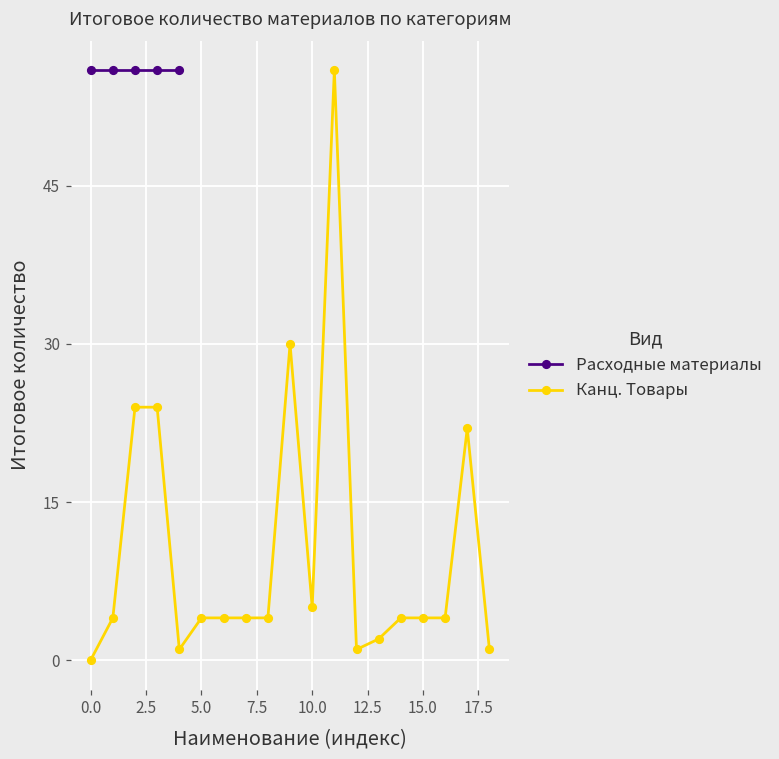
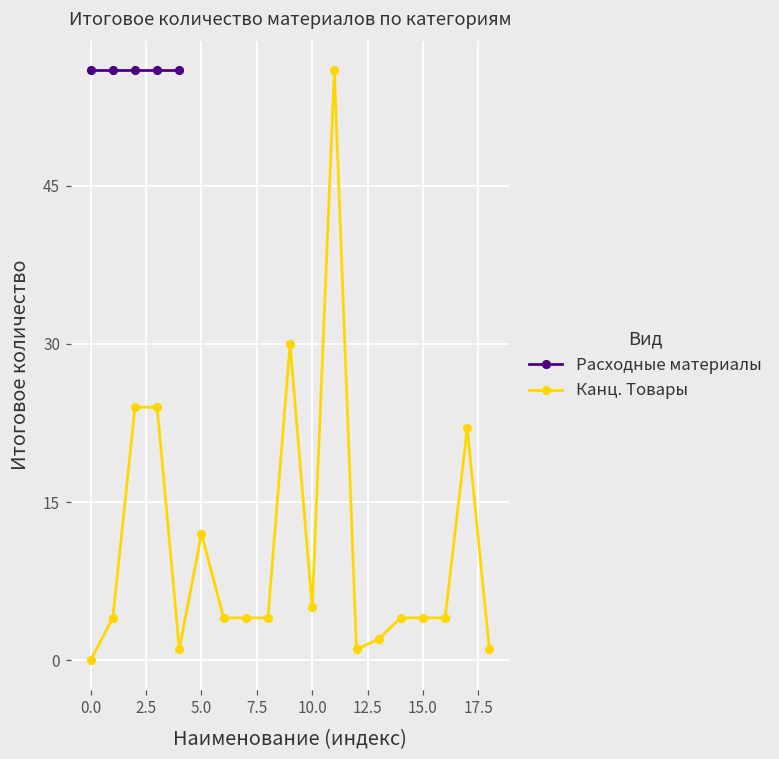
  {
    "Расходные материалы": {
      "0.0": 56
    },
    "Канц. Товары": {
      "0.0": 0,
-     "5.0": 4,
+     "5.0": 12,
      "10.0": 5,
      "15.0": 4
    }
  }
